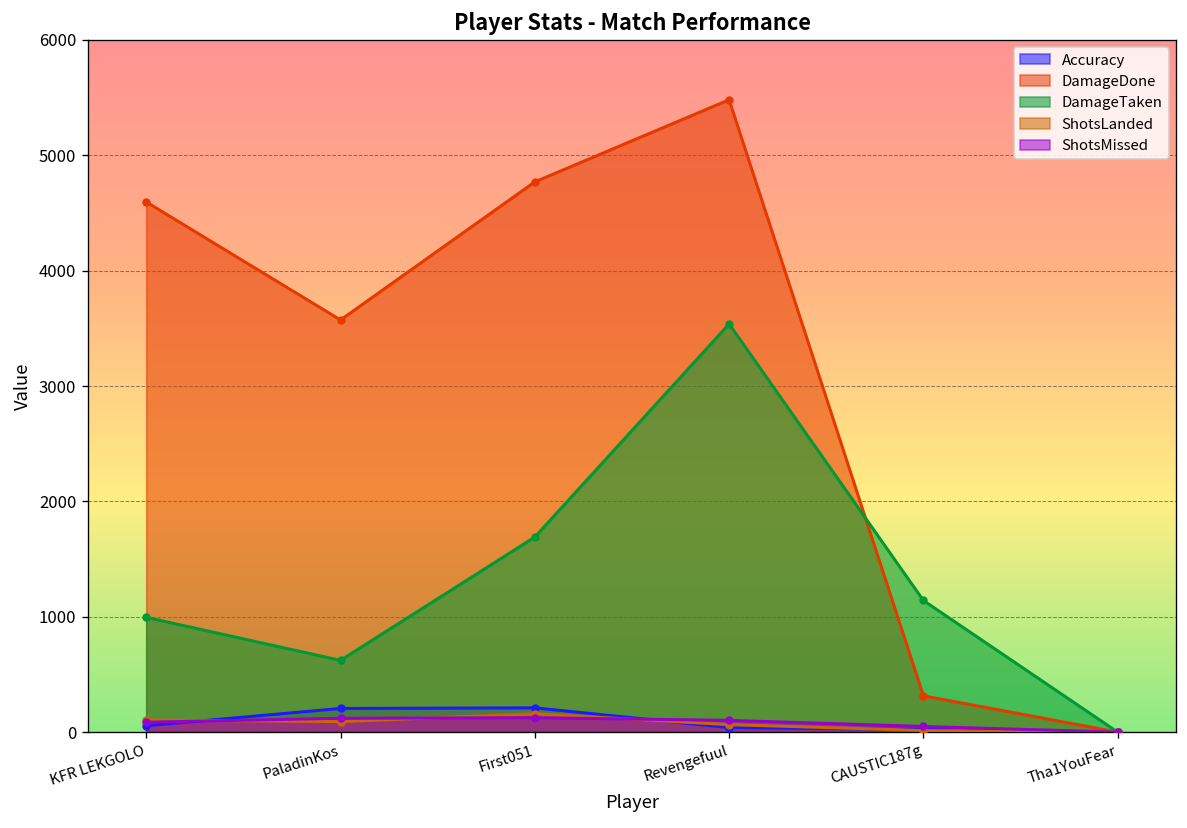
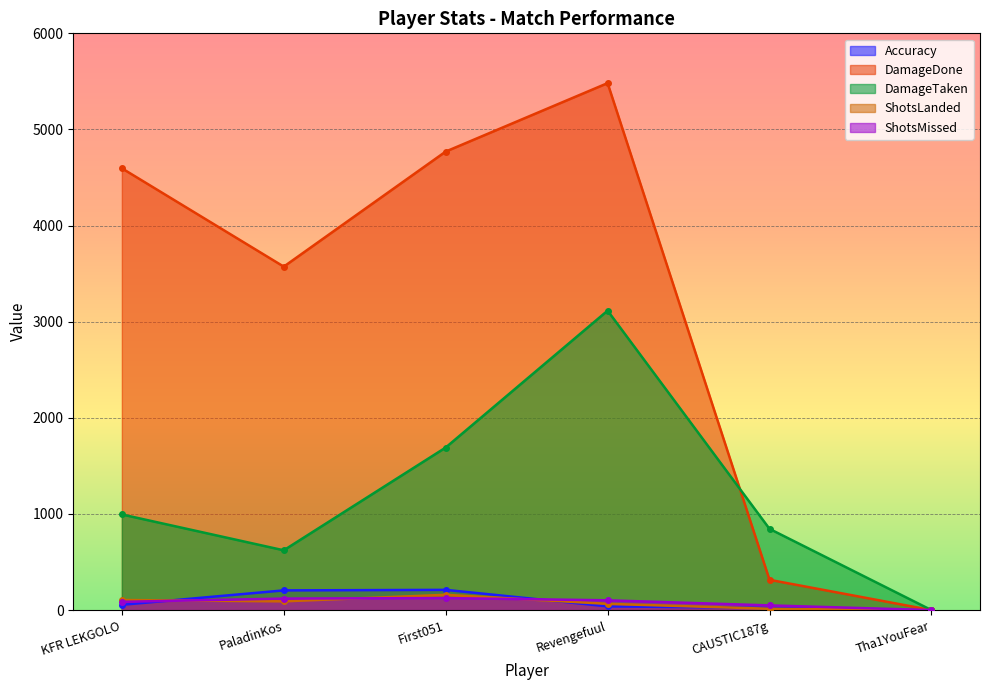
  {
    "Accuracy": {
      "KFR LEKGOLO": 100,
      "PaladinKos": 200,
      "First051": 200,
      "Revengefuul": 0
    },
    "DamageTaken": {
      "KFR LEKGOLO": 1000,
      "PaladinKos": 600,
      "First051": 1700,
-     "Revengefuul": 3500,
-     "CAUSTIC187g": 1100
+     "Revengefuul": 3100,
+     "CAUSTIC187g": 800
    },
    "ShotsMissed": {
      "PaladinKos": 100,
      "First051": 100,
      "Revengefuul": 100,
      "CAUSTIC187g": 0
    }
  }
